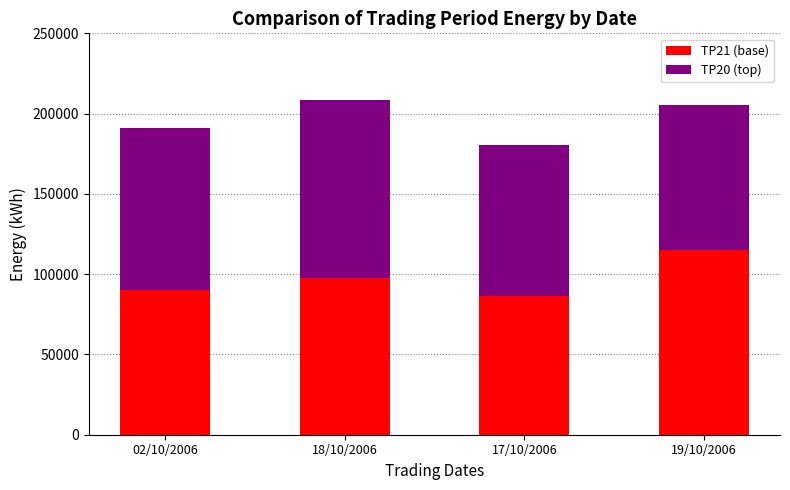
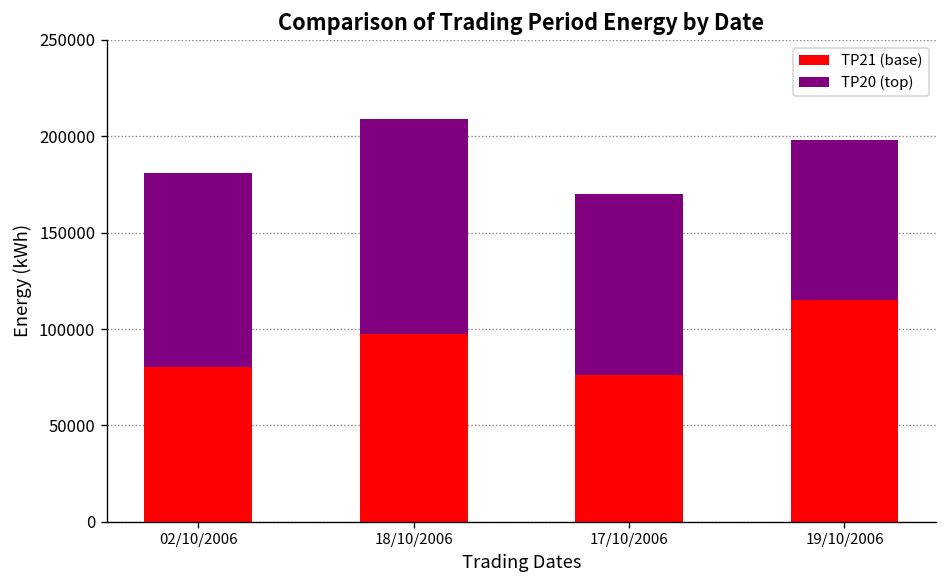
  {
    "TP21 (base)": {
-     "02/10/2006": 90000,
+     "02/10/2006": 81000,
      "18/10/2006": 97000,
-     "17/10/2006": 87000,
+     "17/10/2006": 76000,
      "19/10/2006": 115000
    },
    "TP20 (top)": {
      "02/10/2006": 100000,
      "18/10/2006": 111000,
      "17/10/2006": 94000,
-     "19/10/2006": 90000
+     "19/10/2006": 83000
    }
  }
